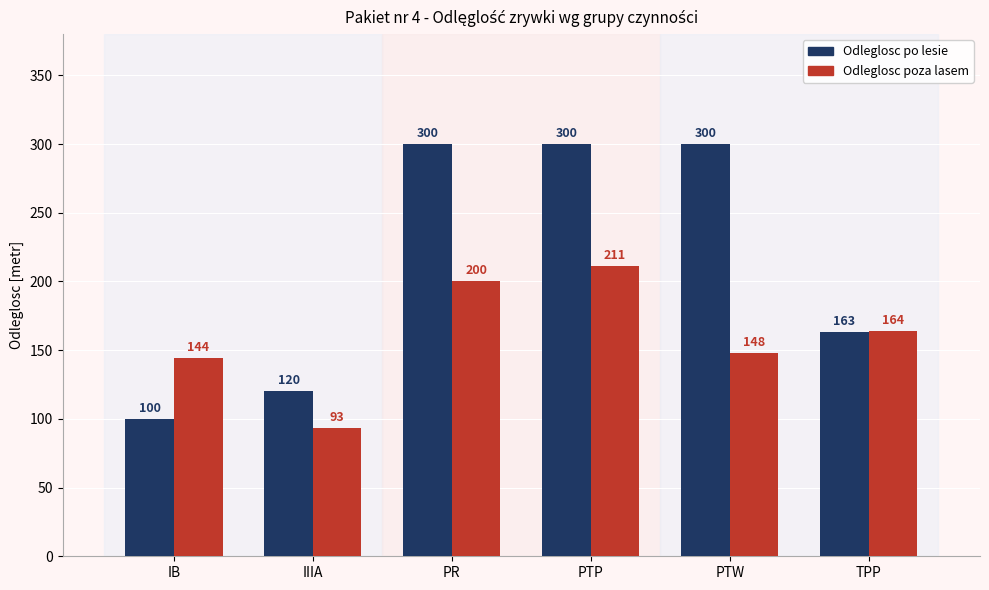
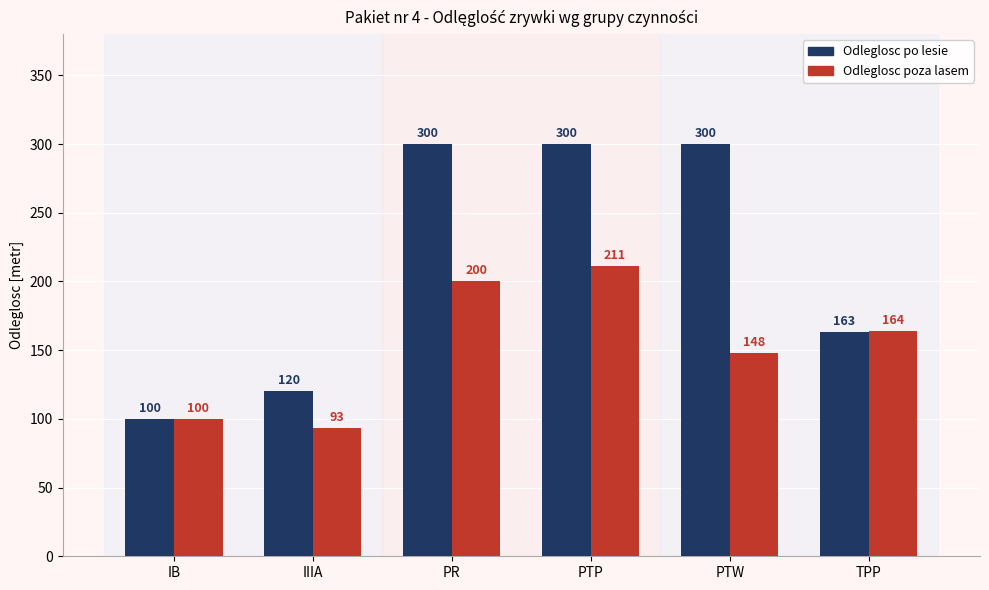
  {
    "Odleglosc po lesie": {
      "IB": 100,
      "IIIA": 120,
      "PR": 300,
      "PTP": 300,
      "PTW": 300,
      "TPP": 163
    },
    "Odleglosc poza lasem": {
-     "IB": 144,
+     "IB": 100,
      "IIIA": 93,
      "PR": 200,
      "PTP": 211,
      "PTW": 148,
      "TPP": 164
    }
  }
